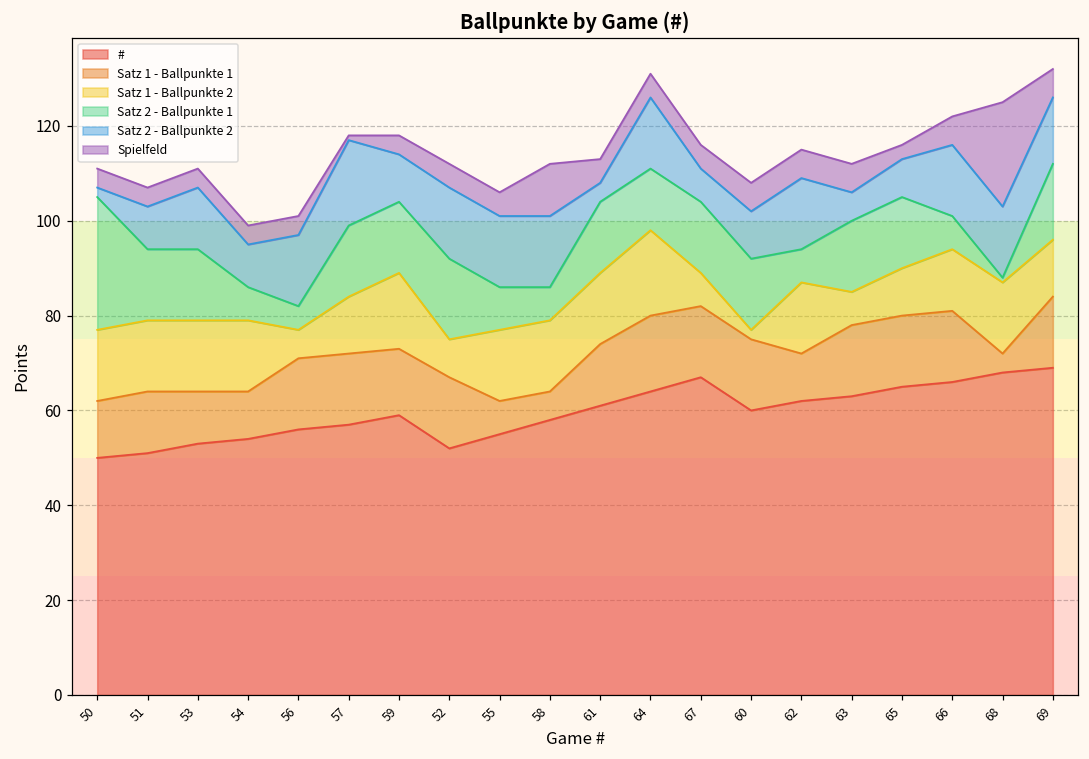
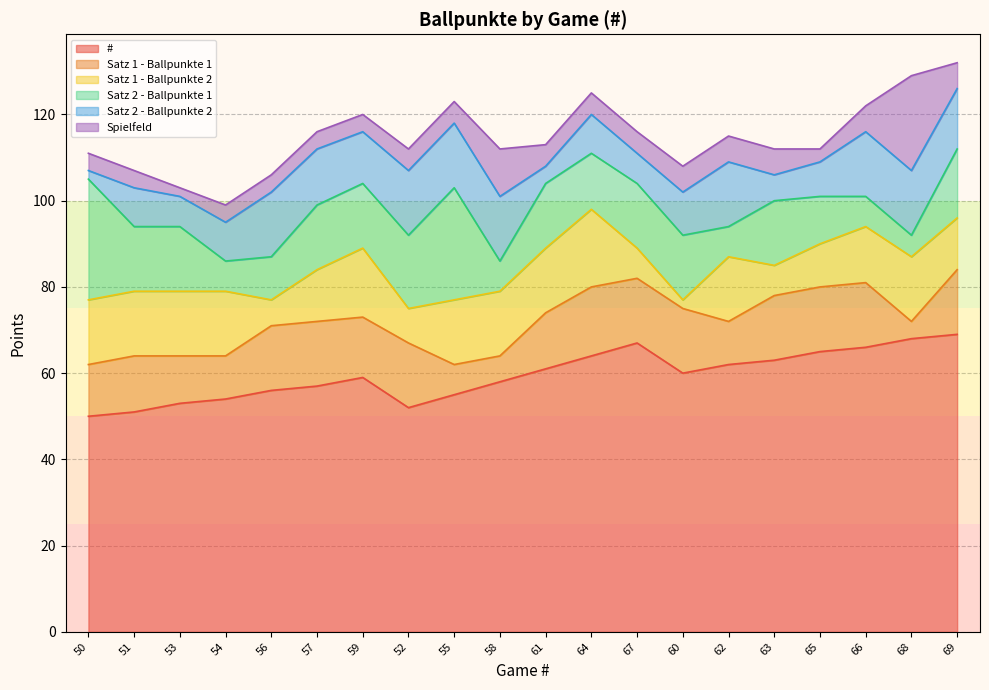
  {
    "Satz 2 - Ballpunkte 1": {
      "50": 28,
      "51": 15,
      "53": 15,
      "54": 7,
-     "56": 5,
+     "56": 10,
      "57": 15,
      "59": 15,
      "52": 17,
-     "55": 9,
+     "55": 26,
      "58": 7,
      "61": 15,
      "64": 13,
      "67": 15,
      "60": 15,
      "62": 7,
      "63": 15,
-     "65": 15,
+     "65": 11,
      "66": 7,
-     "68": 1,
+     "68": 5,
      "69": 16
    },
    "Satz 2 - Ballpunkte 2": {
      "50": 2,
      "51": 9,
-     "53": 13,
+     "53": 7,
      "54": 9,
      "56": 15,
-     "57": 18,
-     "59": 10,
+     "57": 13,
+     "59": 12,
      "52": 15,
      "55": 15,
      "58": 15,
      "61": 4,
-     "64": 15,
+     "64": 9,
      "67": 7,
      "60": 10,
      "62": 15,
      "63": 6,
      "65": 8,
      "66": 15,
      "68": 15,
      "69": 14
    },
    "Spielfeld": {
      "50": 4,
      "51": 4,
-     "53": 4,
+     "53": 2,
      "54": 4,
      "56": 4,
-     "57": 1,
+     "57": 4,
      "59": 4,
      "52": 5,
      "55": 5,
      "58": 11,
      "61": 5,
      "64": 5,
      "67": 5,
      "60": 6,
      "62": 6,
      "63": 6,
      "65": 3,
      "66": 6,
      "68": 22,
      "69": 6
    }
  }
